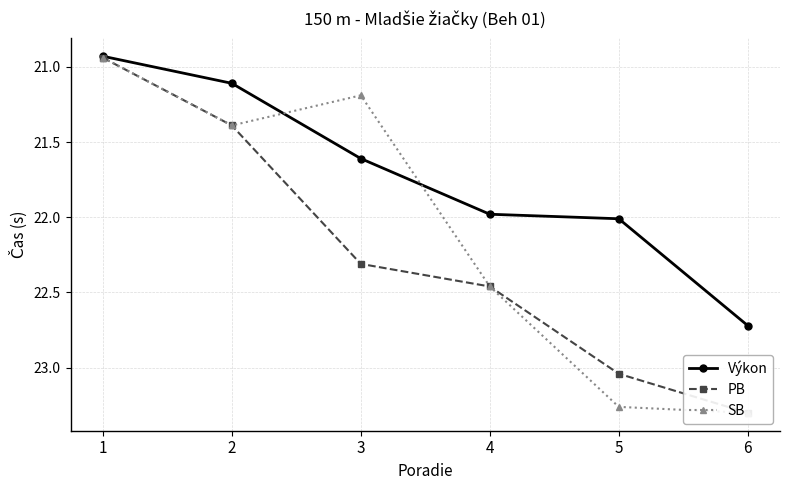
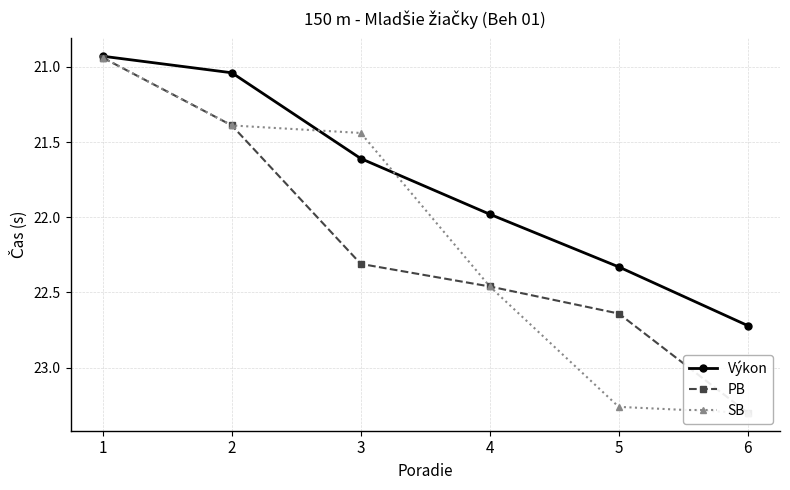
  {
    "Výkon": {
-     "2": 21.11,
+     "2": 21.04,
      "3": 21.61,
      "4": 21.98,
-     "5": 22.01,
+     "5": 22.33,
      "6": 22.72
    },
    "PB": {
      "3": 22.31,
-     "5": 23.04
+     "5": 22.64
    },
    "SB": {
-     "3": 21.19,
+     "3": 21.44,
      "5": 23.26
    }
  }
